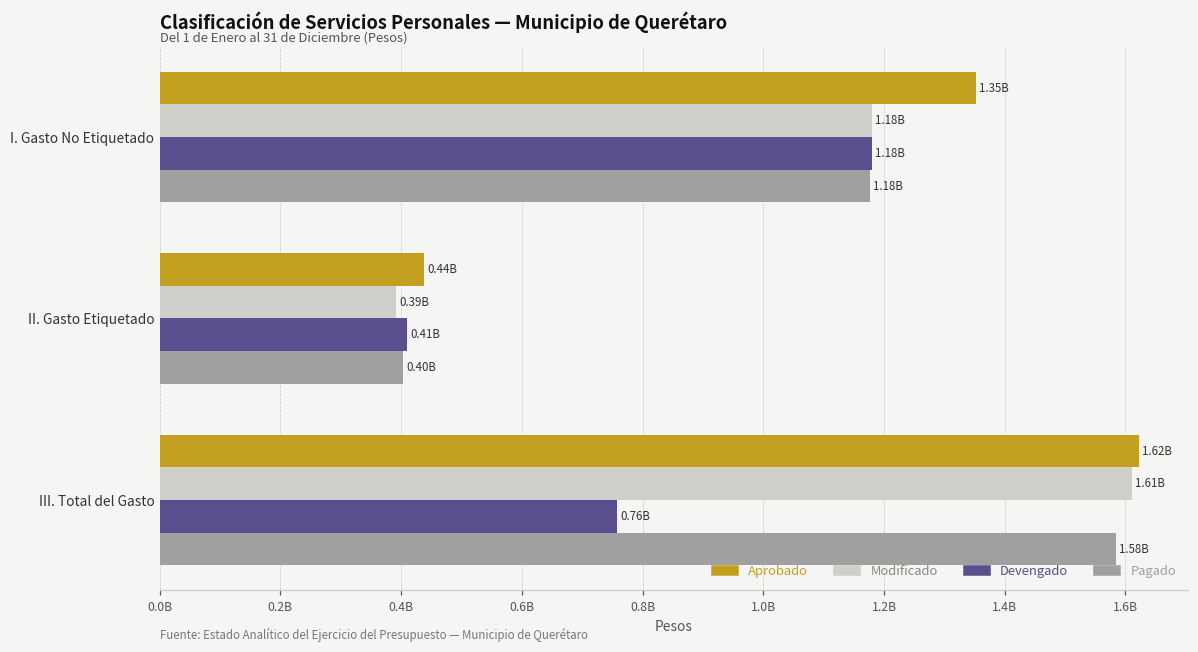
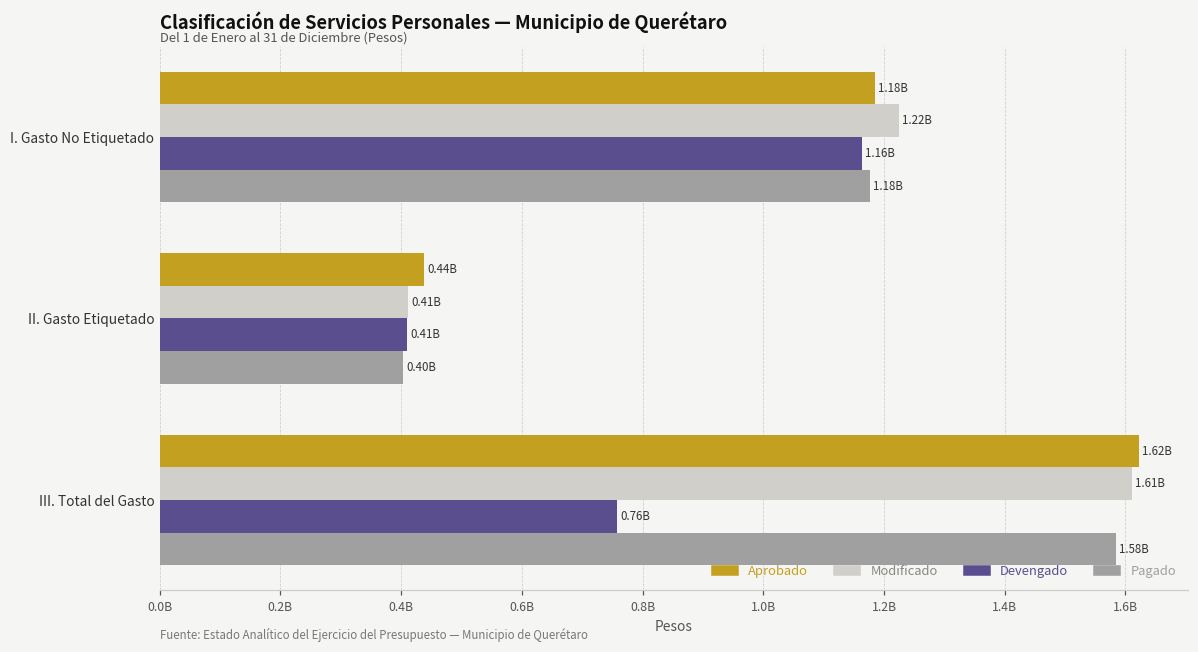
  {
    "Aprobado": {
-     "I. Gasto No Etiquetado": "1.35B",
+     "I. Gasto No Etiquetado": "1.18B",
      "II. Gasto Etiquetado": "0.44B",
      "III. Total del Gasto": "1.62B"
    },
    "Modificado": {
-     "I. Gasto No Etiquetado": "1.18B",
-     "II. Gasto Etiquetado": "0.39B",
+     "I. Gasto No Etiquetado": "1.22B",
+     "II. Gasto Etiquetado": "0.41B",
      "III. Total del Gasto": "1.61B"
    },
    "Devengado": {
-     "I. Gasto No Etiquetado": "1.18B",
+     "I. Gasto No Etiquetado": "1.16B",
      "II. Gasto Etiquetado": "0.41B",
      "III. Total del Gasto": "0.76B"
    },
    "Pagado": {
      "I. Gasto No Etiquetado": "1.18B",
      "II. Gasto Etiquetado": "0.40B",
      "III. Total del Gasto": "1.58B"
    }
  }
